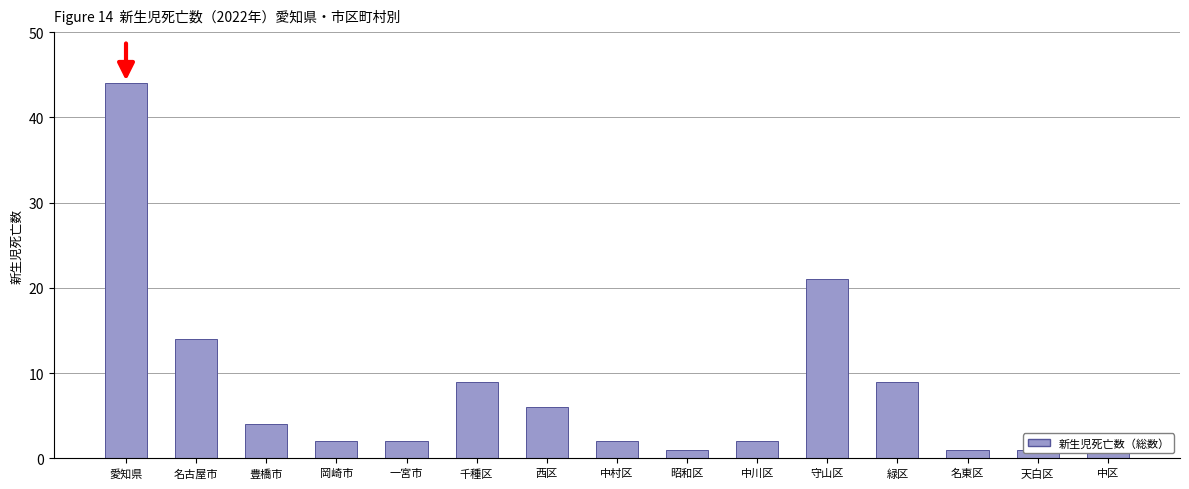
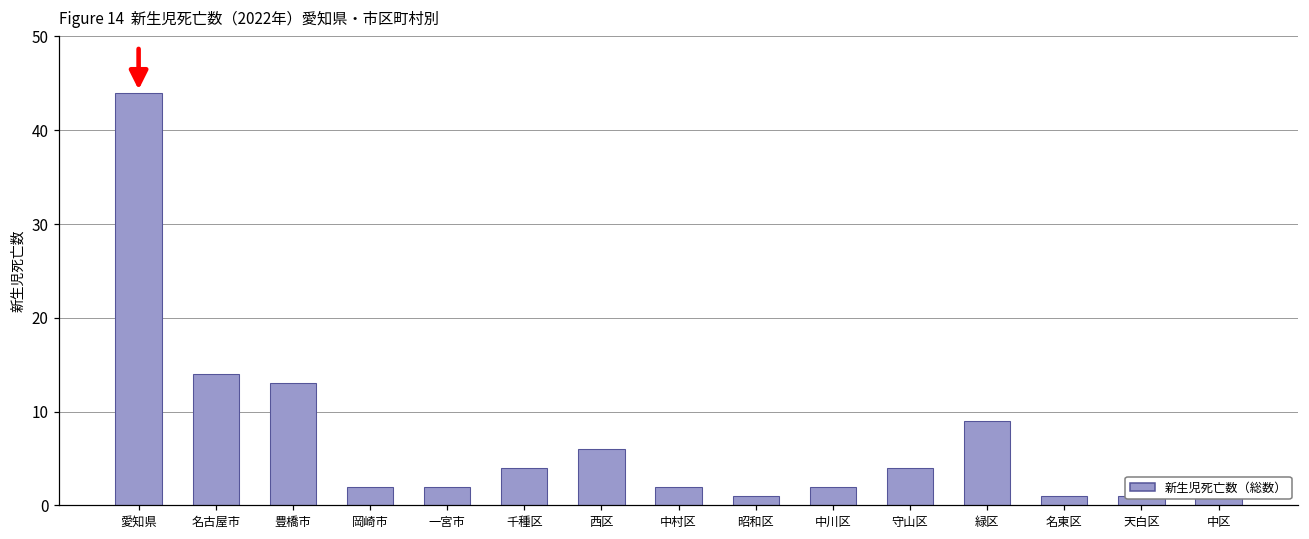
  {
    "愛知県": 44,
    "名古屋市": 14,
-   "豊橋市": 4,
+   "豊橋市": 13,
    "岡崎市": 2,
    "一宮市": 2,
-   "千種区": 9,
+   "千種区": 4,
    "西区": 6,
    "中村区": 2,
    "昭和区": 1,
    "中川区": 2,
-   "守山区": 21,
+   "守山区": 4,
    "緑区": 9,
    "名東区": 1
  }
